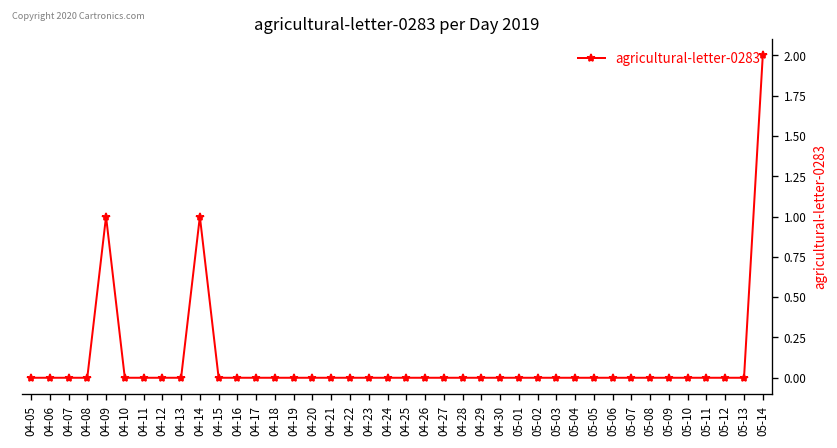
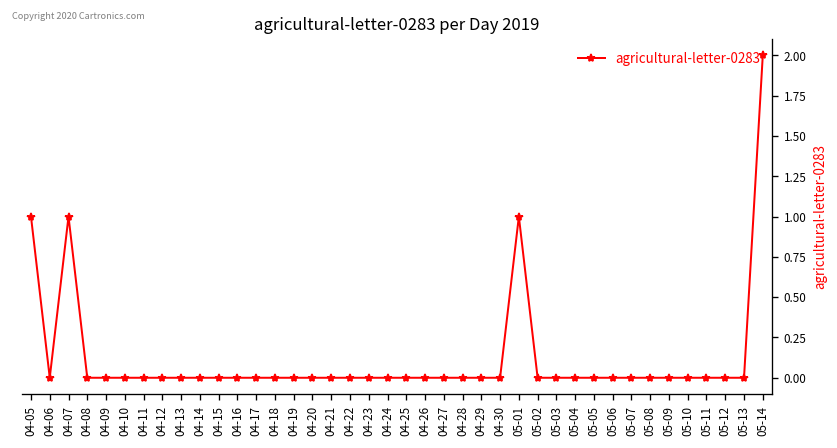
  {
-   "04-05": 0,
+   "04-05": 1,
    "04-06": 0,
-   "04-07": 0,
+   "04-07": 1,
    "04-08": 0,
-   "04-09": 1,
+   "04-09": 0,
    "04-10": 0,
    "04-11": 0,
    "04-12": 0,
    "04-13": 0,
-   "04-14": 1,
+   "04-14": 0,
    "04-15": 0,
    "04-16": 0,
    "04-17": 0,
    "04-18": 0,
    "04-19": 0,
    "04-20": 0,
    "04-21": 0,
    "04-22": 0,
    "04-23": 0,
    "04-24": 0,
    "04-25": 0,
    "04-26": 0,
    "04-27": 0,
    "04-28": 0,
    "04-29": 0,
    "04-30": 0,
-   "05-01": 0,
+   "05-01": 1,
    "05-02": 0,
    "05-03": 0,
    "05-04": 0,
    "05-05": 0,
    "05-06": 0,
    "05-07": 0,
    "05-08": 0,
    "05-09": 0,
    "05-10": 0,
    "05-11": 0,
    "05-12": 0,
    "05-13": 0,
    "05-14": 2
  }
